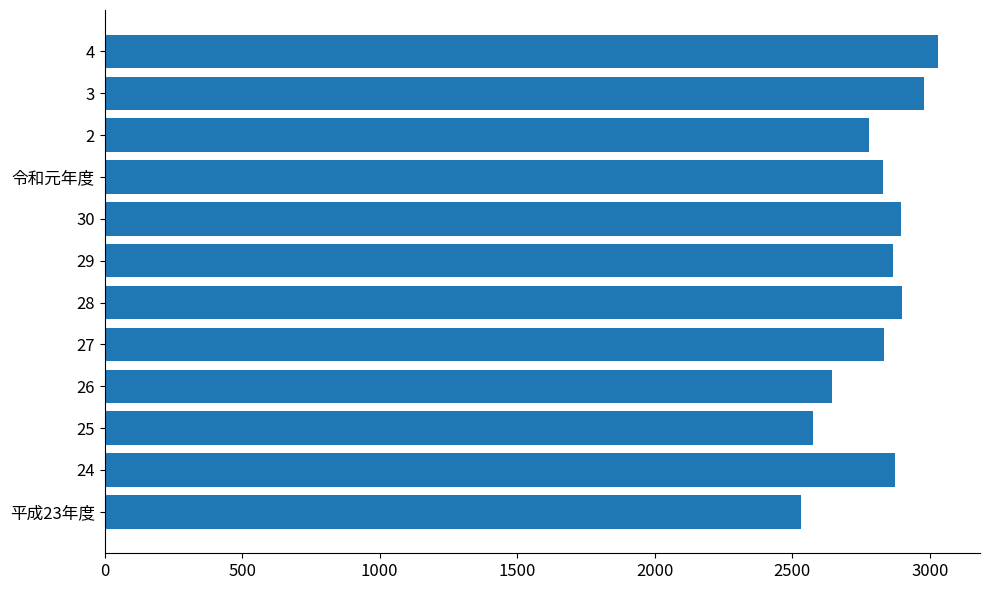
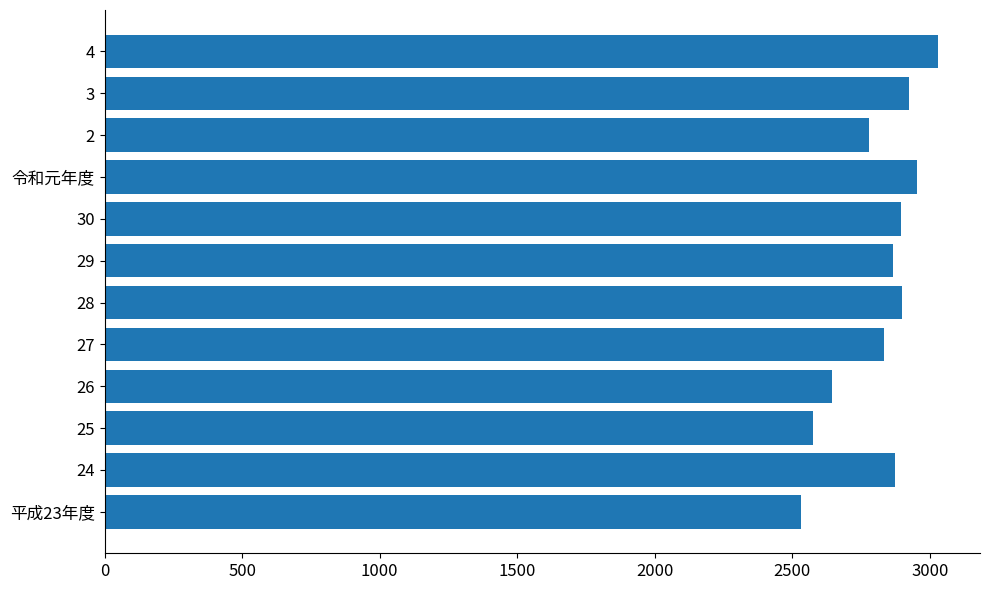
  {
    "4": 3030,
-   "3": 2980,
+   "3": 2930,
    "2": 2780,
-   "令和元年度": 2830,
+   "令和元年度": 2960,
    "30": 2900,
    "29": 2870,
    "28": 2900,
    "27": 2830,
    "26": 2650,
    "25": 2580,
    "24": 2870,
    "平成23年度": 2530
  }
